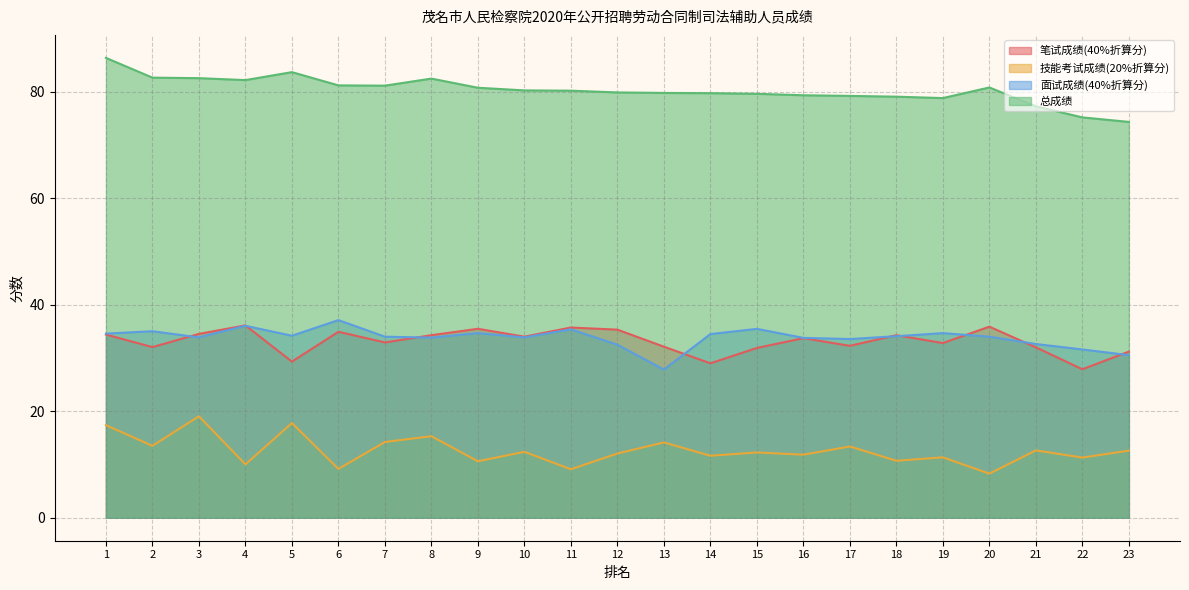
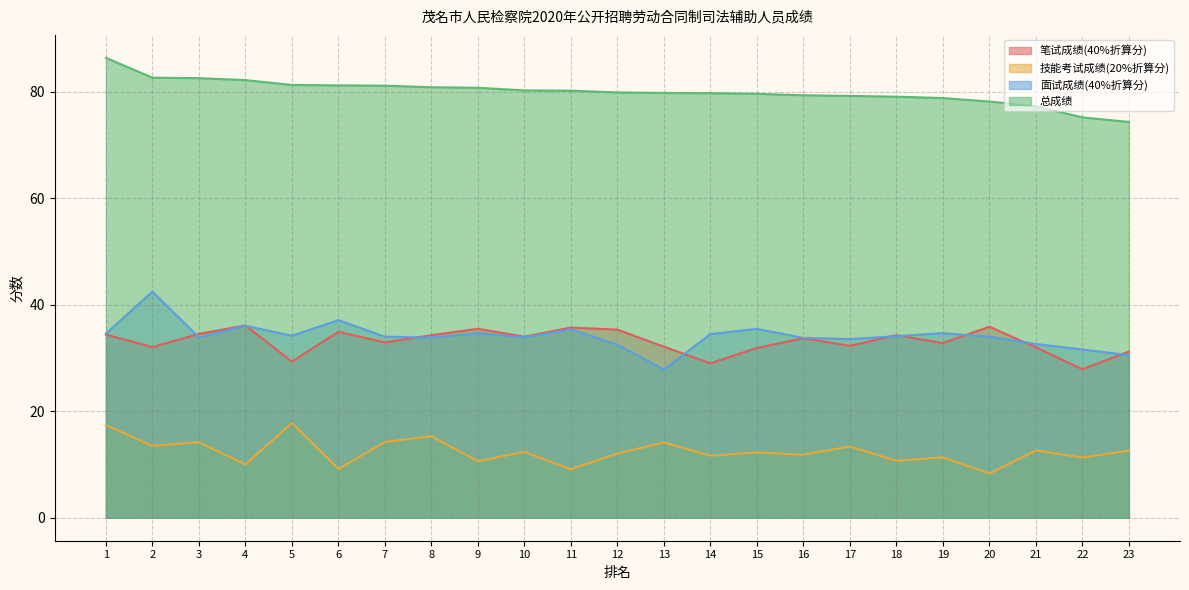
  {
    "笔试成绩(40%折算分)": {
      "2": 32,
      "3": 35,
      "5": 29,
      "6": 35,
      "7": 33,
      "9": 35,
      "12": 35,
      "13": 32,
      "14": 29,
      "15": 32,
      "17": 32,
      "19": 33,
      "20": 36,
      "21": 32,
      "22": 28,
      "23": 31
    },
    "技能考试成绩(20%折算分)": {
      "1": 17,
      "2": 14,
-     "3": 19,
+     "3": 14,
      "4": 10,
      "5": 18,
      "6": 9,
      "7": 14,
      "8": 15,
      "9": 11,
      "10": 12,
      "11": 9,
      "12": 12,
      "13": 14,
      "14": 12,
      "15": 12,
      "16": 12,
      "17": 13,
      "18": 11,
      "19": 11,
      "20": 8,
      "21": 13,
      "22": 11,
      "23": 13
    },
    "面试成绩(40%折算分)": {
-     "2": 35,
+     "2": 42,
      "3": 34,
      "5": 34,
      "6": 37,
      "7": 34,
      "9": 35,
      "12": 32,
      "13": 28,
      "14": 34,
      "15": 35,
      "17": 34,
      "19": 35,
      "20": 34,
      "21": 33,
      "22": 32,
      "23": 31
    },
    "总成绩": {
      "1": 86,
      "2": 83,
      "3": 83,
      "4": 82,
-     "5": 84,
+     "5": 81,
      "6": 81,
      "7": 81,
-     "8": 82,
+     "8": 81,
      "9": 81,
      "10": 80,
      "11": 80,
      "12": 80,
      "13": 80,
      "14": 80,
      "15": 80,
      "16": 79,
      "17": 79,
      "18": 79,
      "19": 79,
-     "20": 81,
+     "20": 78,
      "22": 75,
      "23": 74
    }
  }
